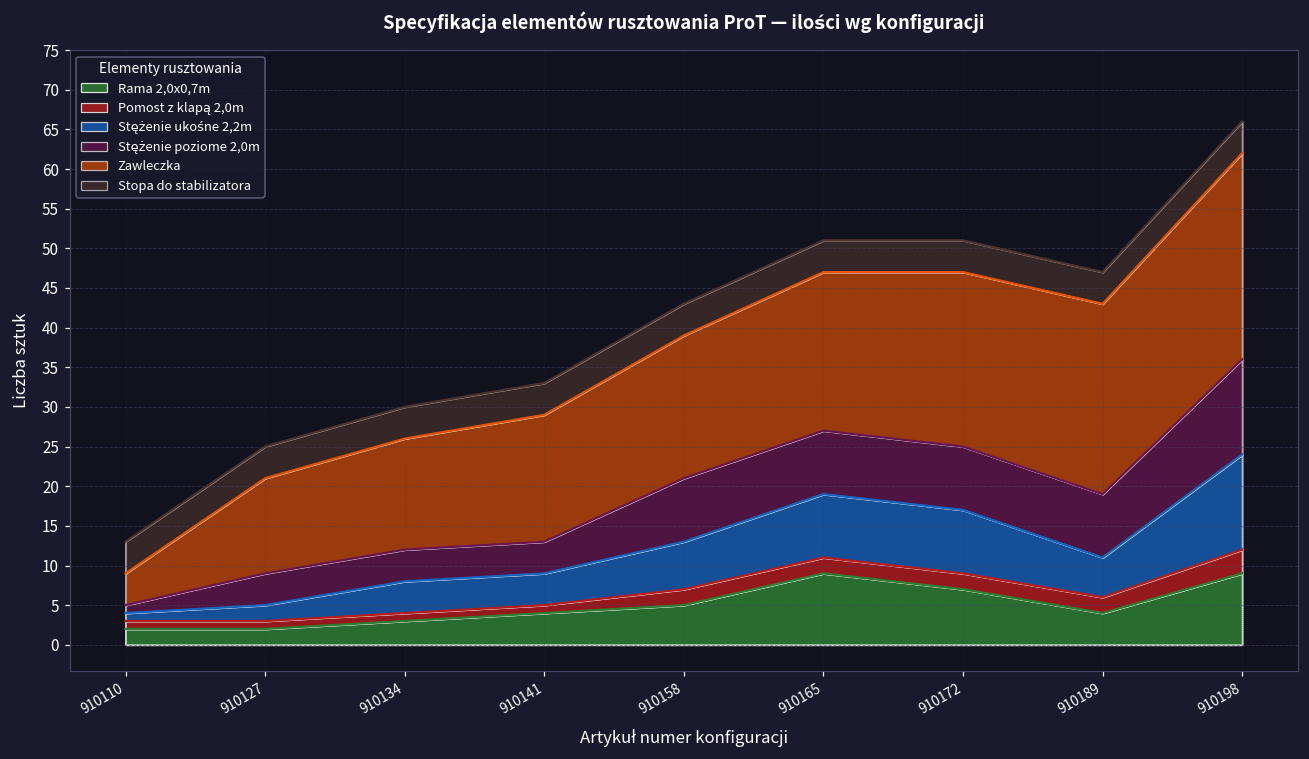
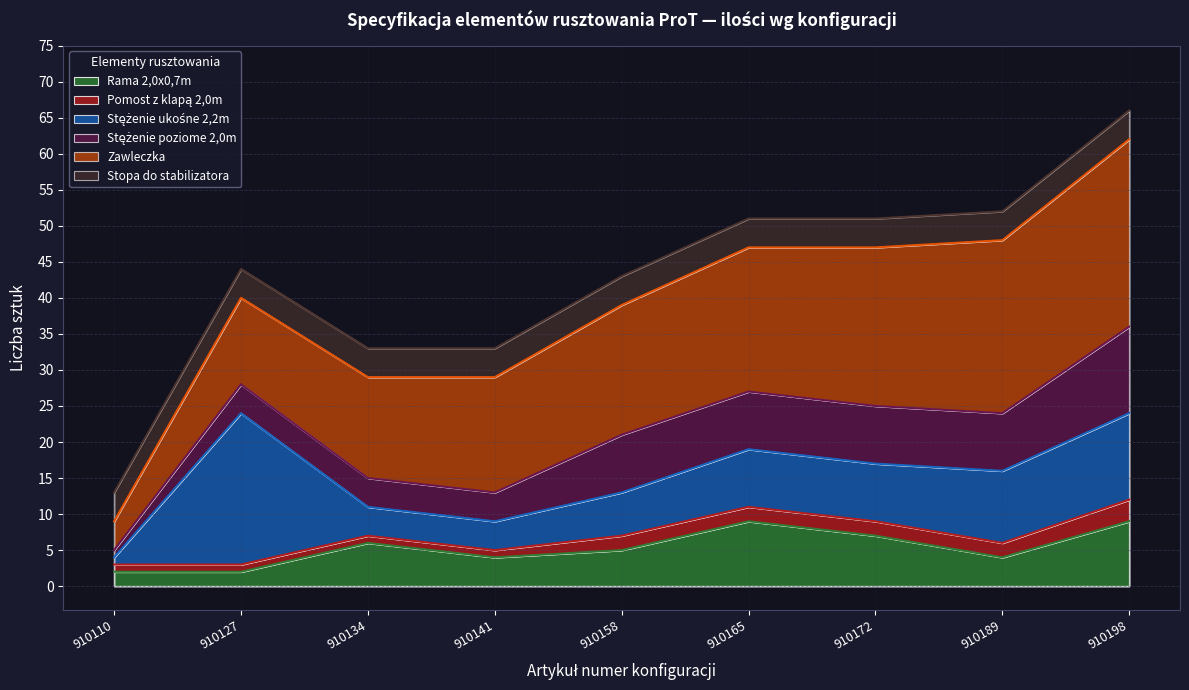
  {
    "Rama 2,0x0,7m": {
      "910110": 2,
      "910127": 2,
-     "910134": 3,
+     "910134": 6,
      "910141": 4,
      "910158": 5,
      "910165": 9,
      "910172": 7,
      "910189": 4,
      "910198": 9
    },
    "Stężenie ukośne 2,2m": {
      "910110": 1,
-     "910127": 2,
+     "910127": 21,
      "910134": 4,
      "910141": 4,
      "910158": 6,
      "910165": 8,
      "910172": 8,
-     "910189": 5,
+     "910189": 10,
      "910198": 12
    }
  }
